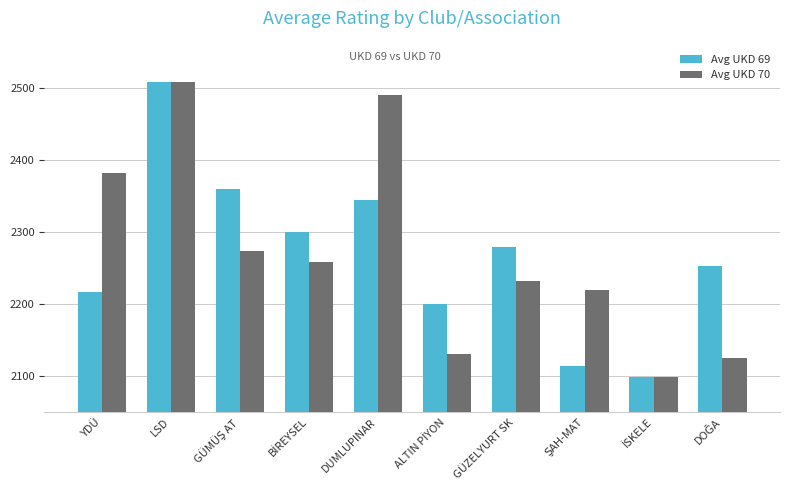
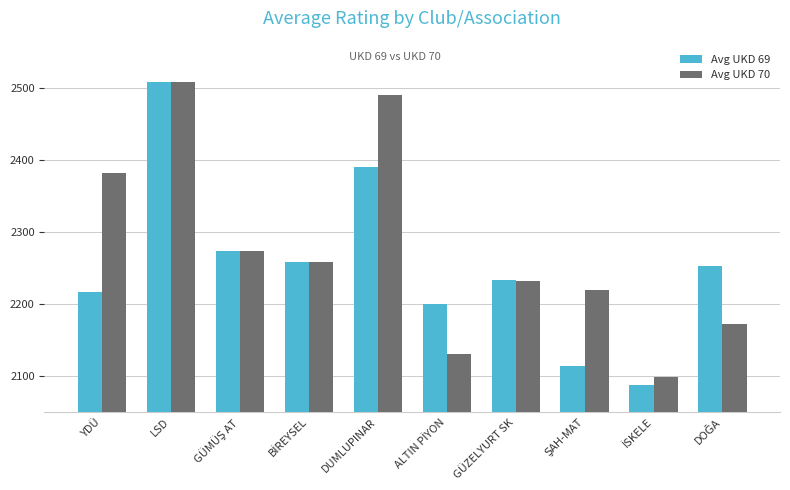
  {
    "Avg UKD 69": {
      "YDÜ": 2220,
      "LSD": 2510,
-     "GÜMÜŞ AT": 2360,
-     "BİREYSEL": 2300,
-     "DUMLUPINAR": 2340,
+     "GÜMÜŞ AT": 2270,
+     "BİREYSEL": 2260,
+     "DUMLUPINAR": 2390,
      "ALTIN PİYON": 2200,
-     "GÜZELYURT SK": 2280,
+     "GÜZELYURT SK": 2230,
      "ŞAH-MAT": 2110,
-     "İSKELE": 2100,
+     "İSKELE": 2090,
      "DOĞA": 2250
    },
    "Avg UKD 70": {
      "YDÜ": 2380,
      "LSD": 2510,
      "GÜMÜŞ AT": 2270,
      "BİREYSEL": 2260,
      "DUMLUPINAR": 2490,
      "ALTIN PİYON": 2130,
      "GÜZELYURT SK": 2230,
      "ŞAH-MAT": 2220,
      "İSKELE": 2100,
-     "DOĞA": 2120
+     "DOĞA": 2170
    }
  }
